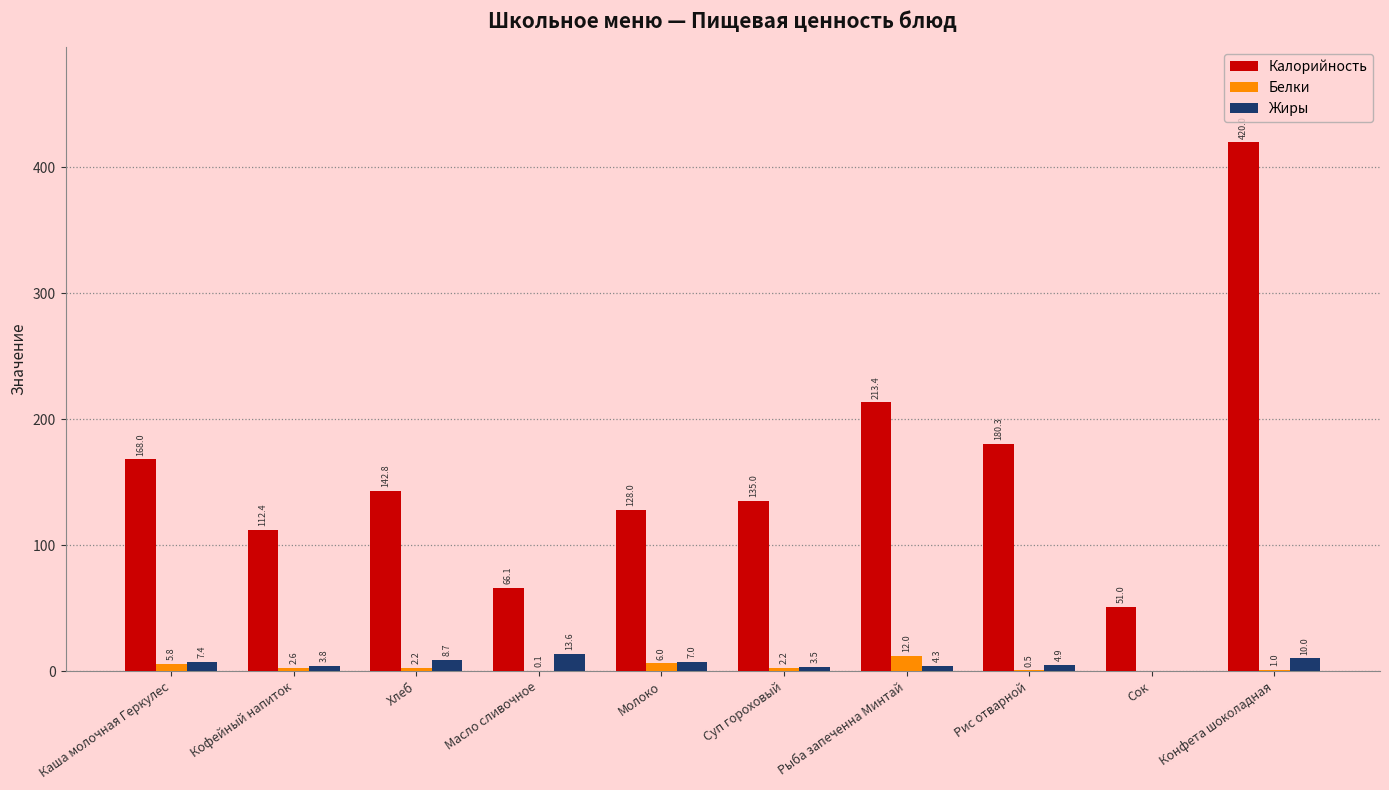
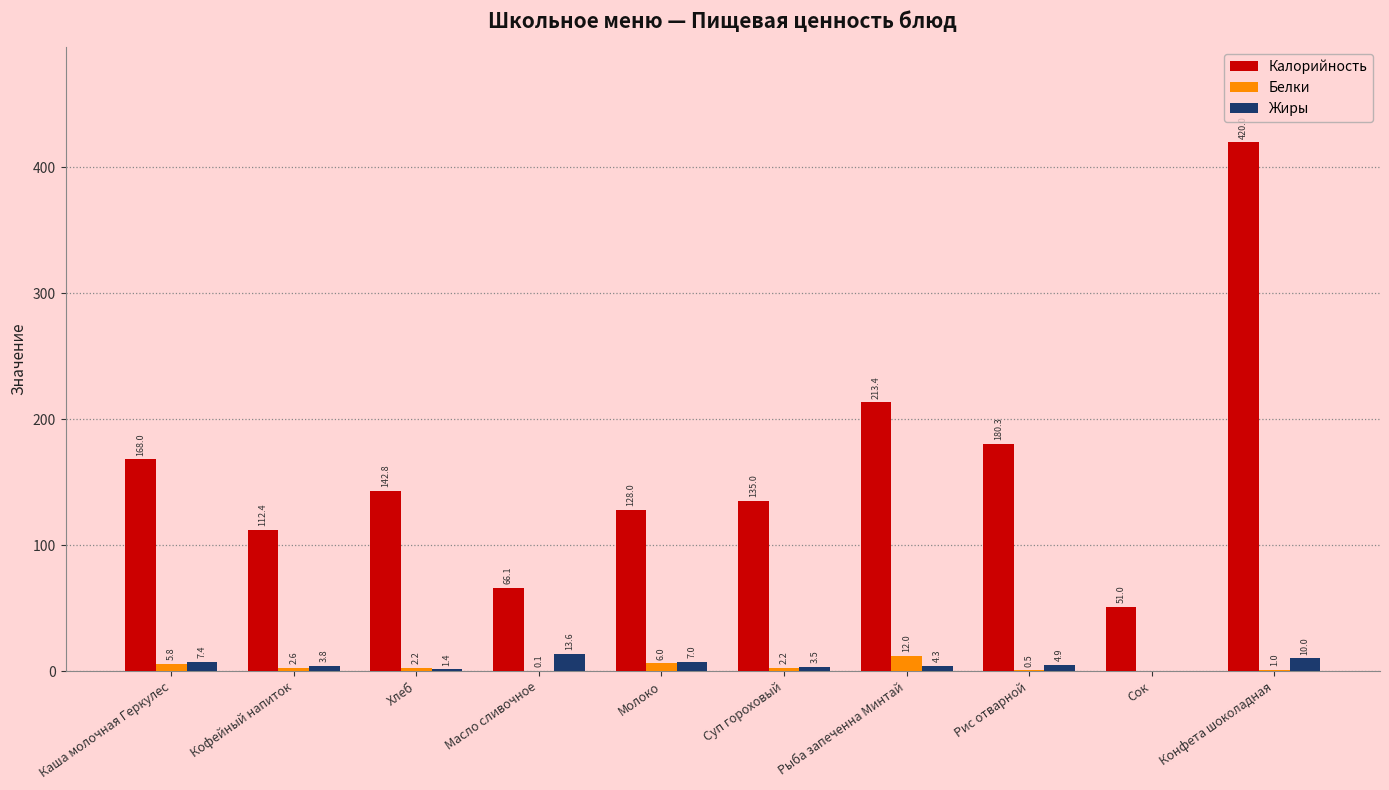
  {
    "Калорийность": {
      "Каша молочная Геркулес": 168.0,
      "Кофейный напиток": 112.4,
      "Хлеб": 142.8,
      "Масло сливочное": 66.1,
      "Молоко": 128.0,
      "Суп гороховый": 135.0,
      "Рыба запеченна Минтай": 213.4,
      "Рис отварной": 180.3,
      "Сок": 51.0
    },
    "Белки": {
      "Каша молочная Геркулес": 5.8,
      "Кофейный напиток": 2.6,
      "Хлеб": 2.2,
      "Масло сливочное": 0.1,
      "Молоко": 6.0,
      "Суп гороховый": 2.2,
      "Рыба запеченна Минтай": 12.0,
      "Рис отварной": 0.5,
      "Конфета шоколадная": 1.0
    },
    "Жиры": {
      "Каша молочная Геркулес": 7.4,
      "Кофейный напиток": 3.8,
-     "Хлеб": 8.7,
+     "Хлеб": 1.4,
      "Масло сливочное": 13.6,
      "Молоко": 7.0,
      "Суп гороховый": 3.5,
      "Рыба запеченна Минтай": 4.3,
      "Рис отварной": 4.9,
      "Конфета шоколадная": 10.0
    }
  }
